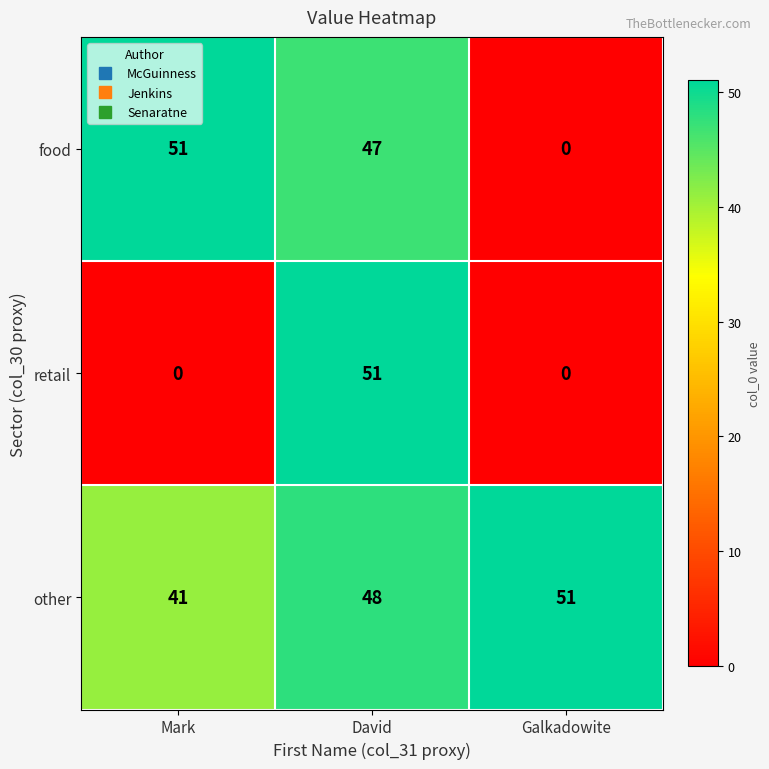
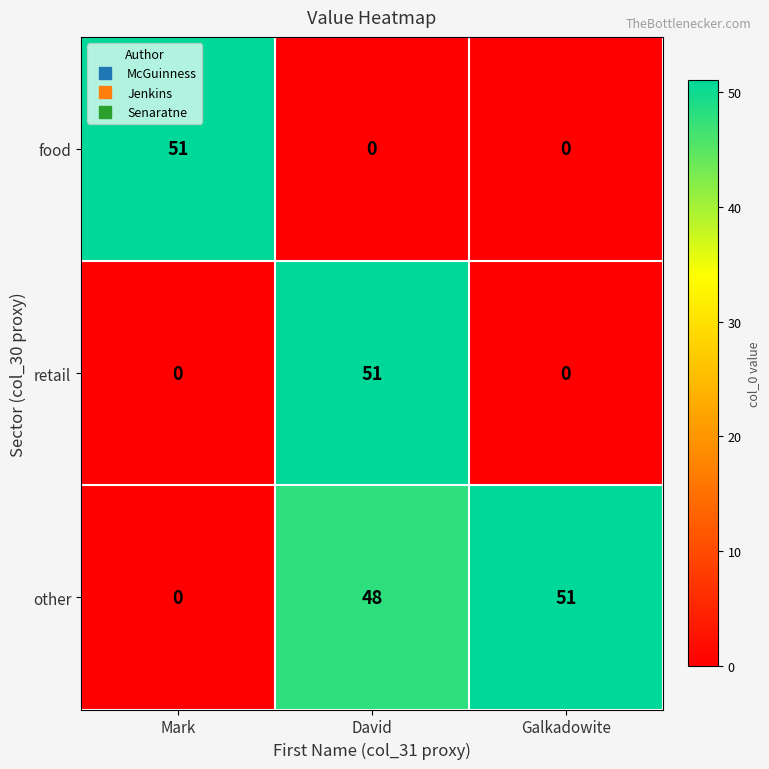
  {
    "food": {
      "Mark": 51,
-     "David": 47,
+     "David": 0,
      "Galkadowite": 0
    },
    "retail": {
      "Mark": 0,
      "David": 51,
      "Galkadowite": 0
    },
    "other": {
-     "Mark": 41,
+     "Mark": 0,
      "David": 48,
      "Galkadowite": 51
    }
  }
